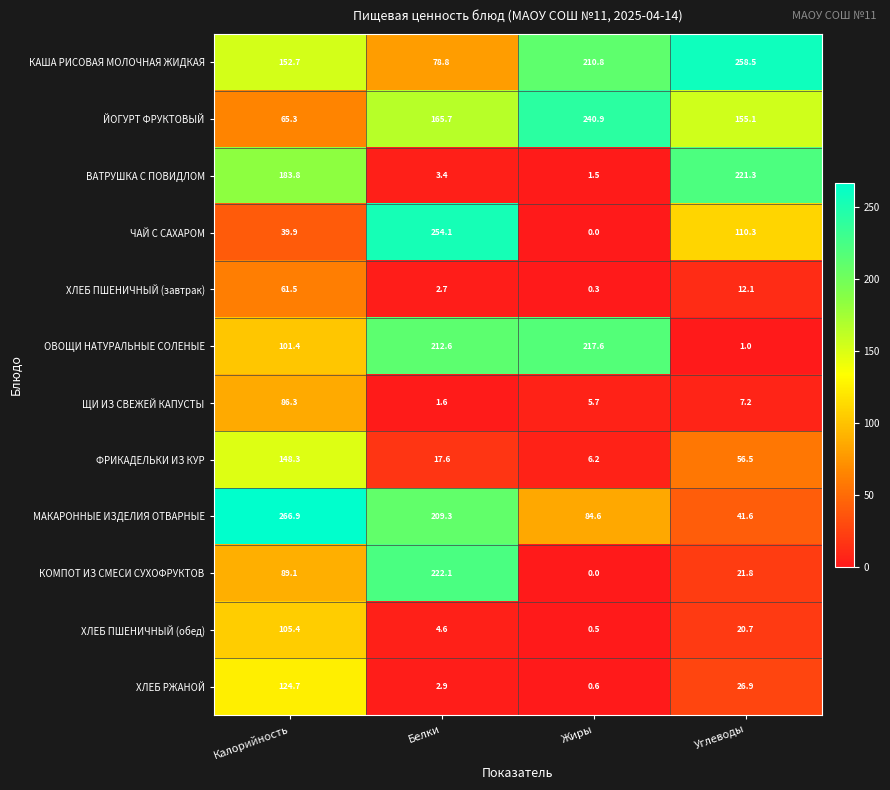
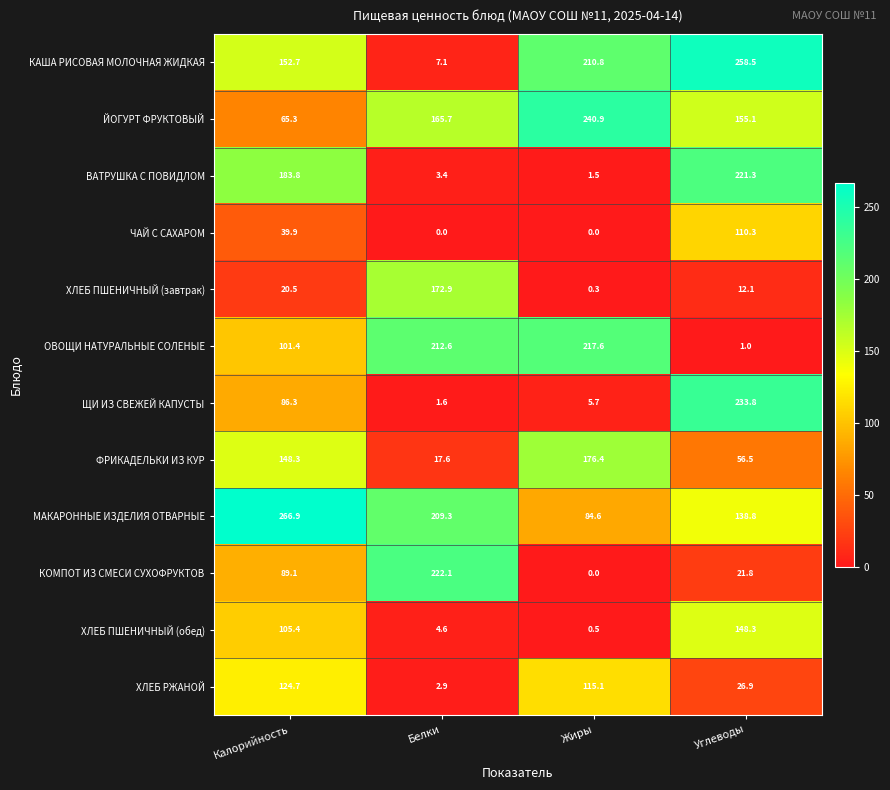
  {
    "КАША РИСОВАЯ МОЛОЧНАЯ ЖИДКАЯ": {
      "Калорийность": 152.7,
-     "Белки": 78.8,
+     "Белки": 7.1,
      "Жиры": 210.8,
      "Углеводы": 258.5
    },
    "ЙОГУРТ ФРУКТОВЫЙ": {
      "Калорийность": 65.3,
      "Белки": 165.7,
      "Жиры": 240.9,
      "Углеводы": 155.1
    },
    "ВАТРУШКА С ПОВИДЛОМ": {
      "Калорийность": 183.8,
      "Белки": 3.4,
      "Жиры": 1.5,
      "Углеводы": 221.3
    },
    "ЧАЙ С САХАРОМ": {
      "Калорийность": 39.9,
-     "Белки": 254.1,
+     "Белки": 0.0,
      "Жиры": 0.0,
      "Углеводы": 110.3
    },
    "ХЛЕБ ПШЕНИЧНЫЙ (завтрак)": {
-     "Калорийность": 61.5,
-     "Белки": 2.7,
+     "Калорийность": 20.5,
+     "Белки": 172.9,
      "Жиры": 0.3,
      "Углеводы": 12.1
    },
    "ОВОЩИ НАТУРАЛЬНЫЕ СОЛЕНЫЕ": {
      "Калорийность": 101.4,
      "Белки": 212.6,
      "Жиры": 217.6,
      "Углеводы": 1.0
    },
    "ЩИ ИЗ СВЕЖЕЙ КАПУСТЫ": {
      "Калорийность": 86.3,
      "Белки": 1.6,
      "Жиры": 5.7,
-     "Углеводы": 7.2
+     "Углеводы": 233.8
    },
    "ФРИКАДЕЛЬКИ ИЗ КУР": {
      "Калорийность": 148.3,
      "Белки": 17.6,
-     "Жиры": 6.2,
+     "Жиры": 176.4,
      "Углеводы": 56.5
    },
    "МАКАРОННЫЕ ИЗДЕЛИЯ ОТВАРНЫЕ": {
      "Калорийность": 266.9,
      "Белки": 209.3,
      "Жиры": 84.6,
-     "Углеводы": 41.6
+     "Углеводы": 138.8
    },
    "КОМПОТ ИЗ СМЕСИ СУХОФРУКТОВ": {
      "Калорийность": 89.1,
      "Белки": 222.1,
      "Жиры": 0.0,
      "Углеводы": 21.8
    },
    "ХЛЕБ ПШЕНИЧНЫЙ (обед)": {
      "Калорийность": 105.4,
      "Белки": 4.6,
      "Жиры": 0.5,
-     "Углеводы": 20.7
+     "Углеводы": 148.3
    },
    "ХЛЕБ РЖАНОЙ": {
      "Калорийность": 124.7,
      "Белки": 2.9,
-     "Жиры": 0.6,
+     "Жиры": 115.1,
      "Углеводы": 26.9
    }
  }
